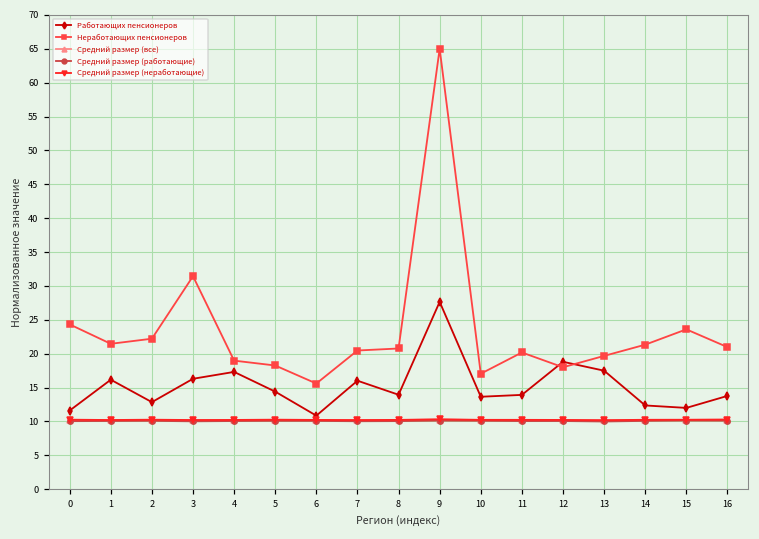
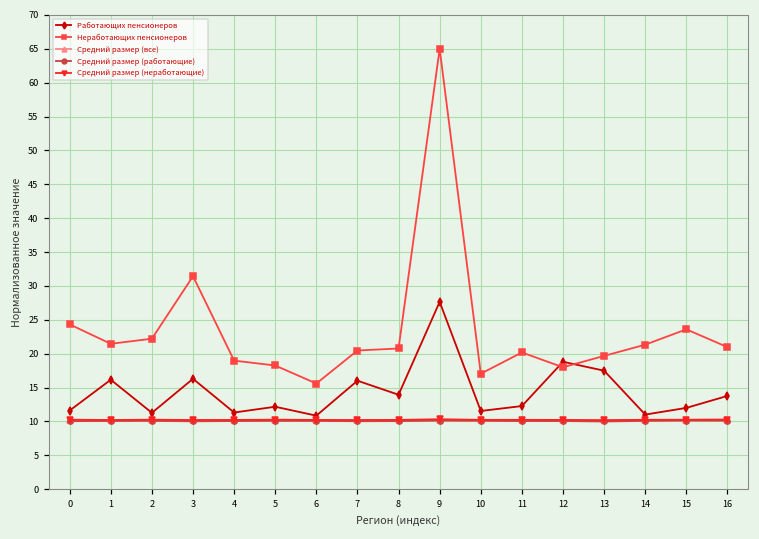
  {
    "Работающих пенсионеров": {
      "0": 12,
      "1": 16,
-     "2": 13,
+     "2": 11,
      "3": 16,
-     "4": 17,
-     "5": 14,
+     "4": 11,
+     "5": 12,
      "6": 11,
      "7": 16,
      "8": 14,
      "9": 28,
-     "10": 14,
-     "11": 14,
+     "10": 12,
+     "11": 12,
      "12": 19,
      "13": 17,
-     "14": 12,
+     "14": 11,
      "15": 12,
      "16": 14
    }
  }
